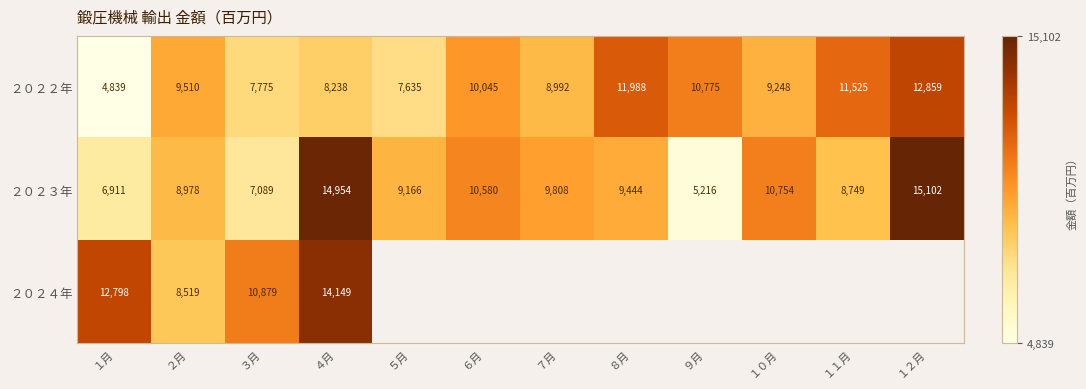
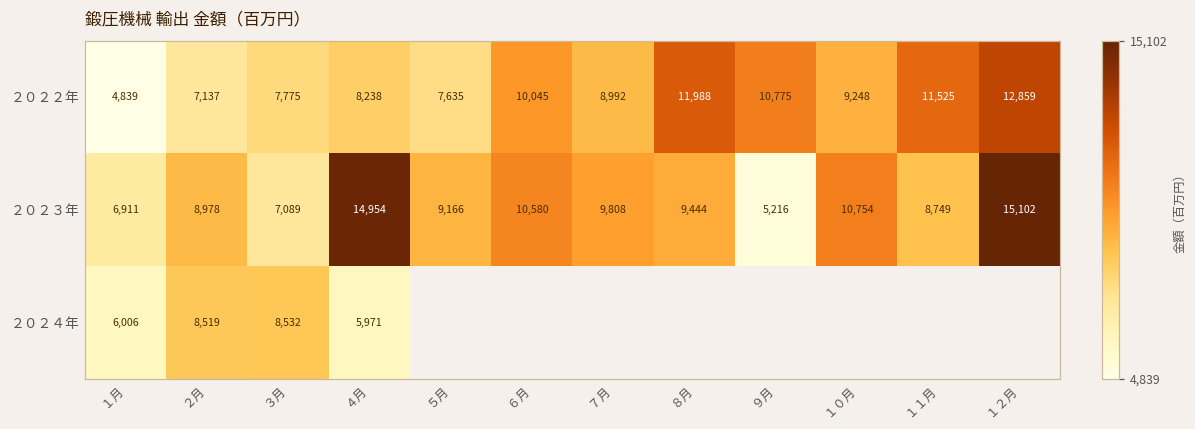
  {
    "２０２２年": {
      "１月": "4,839",
-     "２月": "9,510",
+     "２月": "7,137",
      "３月": "7,775",
      "４月": "8,238",
      "５月": "7,635",
      "６月": "10,045",
      "７月": "8,992",
      "８月": "11,988",
      "９月": "10,775",
      "１０月": "9,248",
      "１１月": "11,525",
      "１２月": "12,859"
    },
    "２０２３年": {
      "１月": "6,911",
      "２月": "8,978",
      "３月": "7,089",
      "４月": "14,954",
      "５月": "9,166",
      "６月": "10,580",
      "７月": "9,808",
      "８月": "9,444",
      "９月": "5,216",
      "１０月": "10,754",
      "１１月": "8,749",
      "１２月": "15,102"
    },
    "２０２４年": {
-     "１月": "12,798",
+     "１月": "6,006",
      "２月": "8,519",
-     "３月": "10,879",
-     "４月": "14,149"
+     "３月": "8,532",
+     "４月": "5,971"
    }
  }
